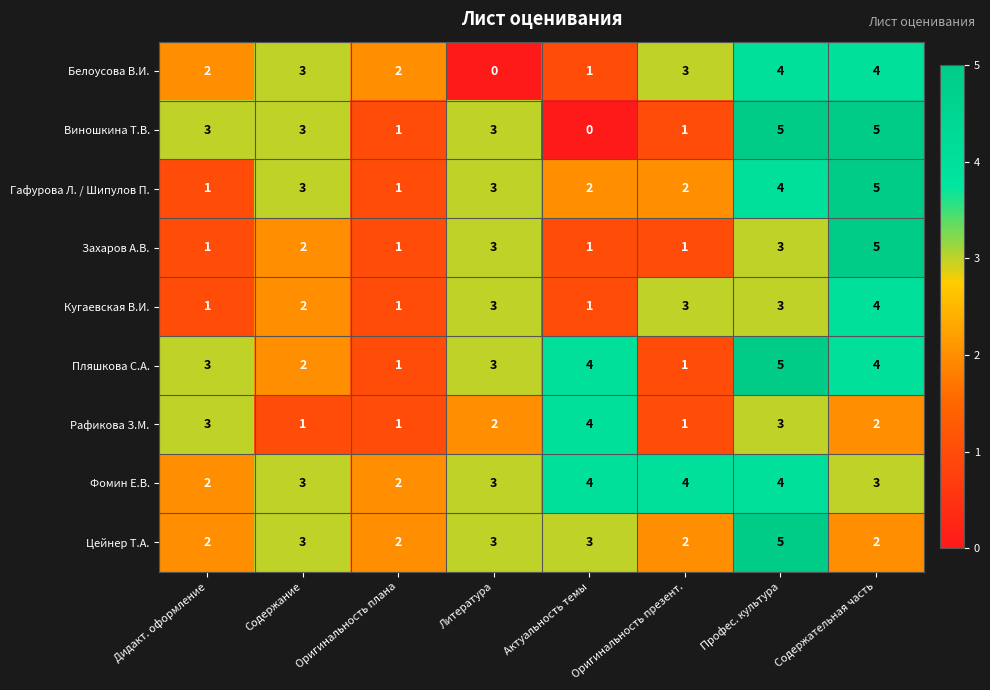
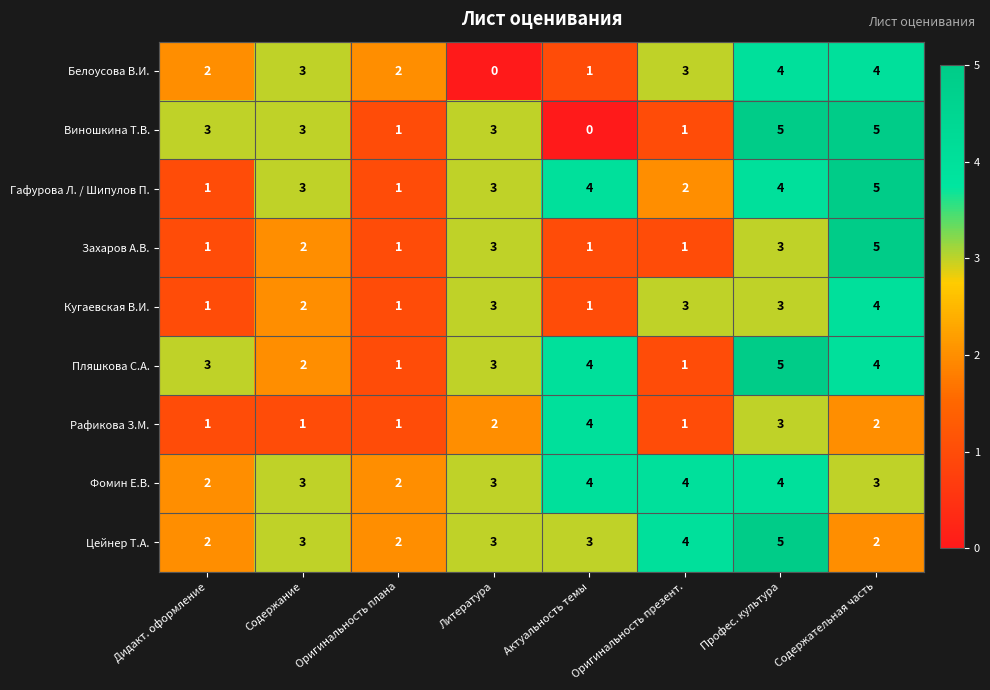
  {
    "Белоусова В.И.": {
      "Дидакт. оформление": 2,
      "Содержание": 3,
      "Оригинальность плана": 2,
      "Литература": 0,
      "Актуальность темы": 1,
      "Оригинальность презент.": 3,
      "Профес. культура": 4,
      "Содержательная часть": 4
    },
    "Виношкина Т.В.": {
      "Дидакт. оформление": 3,
      "Содержание": 3,
      "Оригинальность плана": 1,
      "Литература": 3,
      "Актуальность темы": 0,
      "Оригинальность презент.": 1,
      "Профес. культура": 5,
      "Содержательная часть": 5
    },
    "Гафурова Л. / Шипулов П.": {
      "Дидакт. оформление": 1,
      "Содержание": 3,
      "Оригинальность плана": 1,
      "Литература": 3,
-     "Актуальность темы": 2,
+     "Актуальность темы": 4,
      "Оригинальность презент.": 2,
      "Профес. культура": 4,
      "Содержательная часть": 5
    },
    "Захаров А.В.": {
      "Дидакт. оформление": 1,
      "Содержание": 2,
      "Оригинальность плана": 1,
      "Литература": 3,
      "Актуальность темы": 1,
      "Оригинальность презент.": 1,
      "Профес. культура": 3,
      "Содержательная часть": 5
    },
    "Кугаевская В.И.": {
      "Дидакт. оформление": 1,
      "Содержание": 2,
      "Оригинальность плана": 1,
      "Литература": 3,
      "Актуальность темы": 1,
      "Оригинальность презент.": 3,
      "Профес. культура": 3,
      "Содержательная часть": 4
    },
    "Пляшкова С.А.": {
      "Дидакт. оформление": 3,
      "Содержание": 2,
      "Оригинальность плана": 1,
      "Литература": 3,
      "Актуальность темы": 4,
      "Оригинальность презент.": 1,
      "Профес. культура": 5,
      "Содержательная часть": 4
    },
    "Рафикова З.М.": {
-     "Дидакт. оформление": 3,
+     "Дидакт. оформление": 1,
      "Содержание": 1,
      "Оригинальность плана": 1,
      "Литература": 2,
      "Актуальность темы": 4,
      "Оригинальность презент.": 1,
      "Профес. культура": 3,
      "Содержательная часть": 2
    },
    "Фомин Е.В.": {
      "Дидакт. оформление": 2,
      "Содержание": 3,
      "Оригинальность плана": 2,
      "Литература": 3,
      "Актуальность темы": 4,
      "Оригинальность презент.": 4,
      "Профес. культура": 4,
      "Содержательная часть": 3
    },
    "Цейнер Т.А.": {
      "Дидакт. оформление": 2,
      "Содержание": 3,
      "Оригинальность плана": 2,
      "Литература": 3,
      "Актуальность темы": 3,
-     "Оригинальность презент.": 2,
+     "Оригинальность презент.": 4,
      "Профес. культура": 5,
      "Содержательная часть": 2
    }
  }
